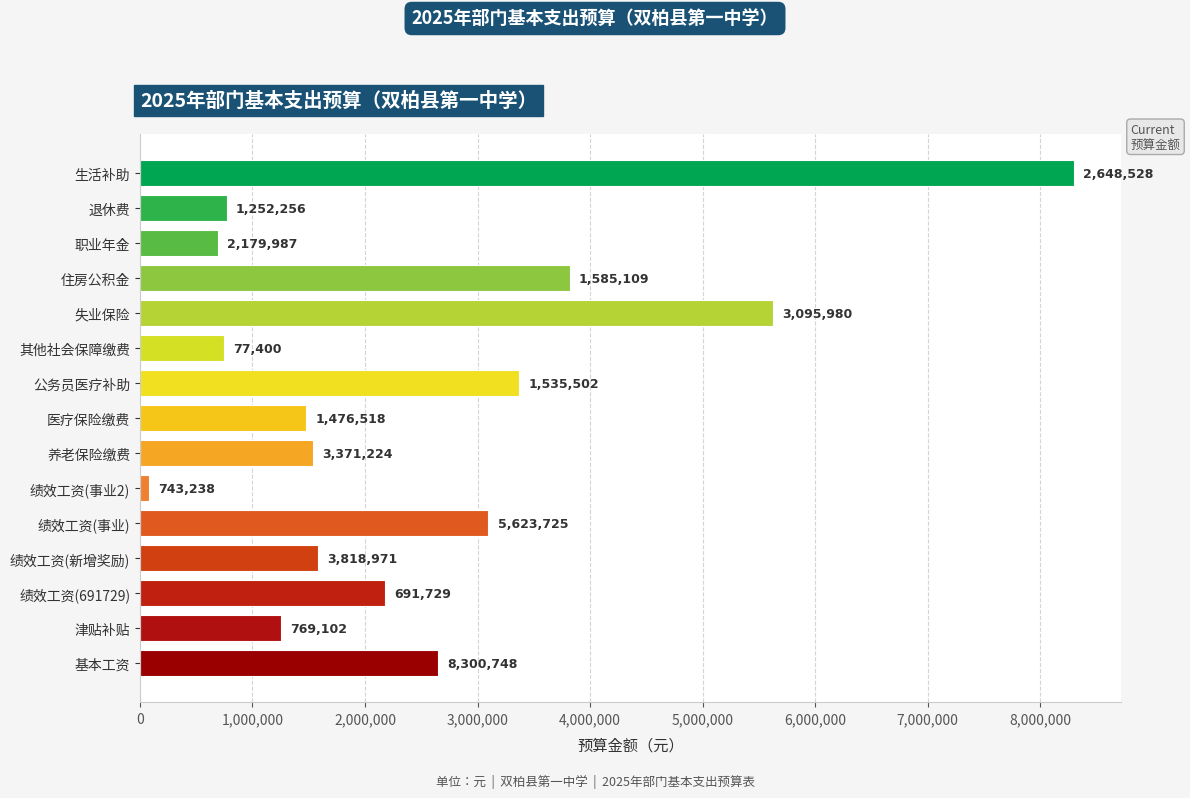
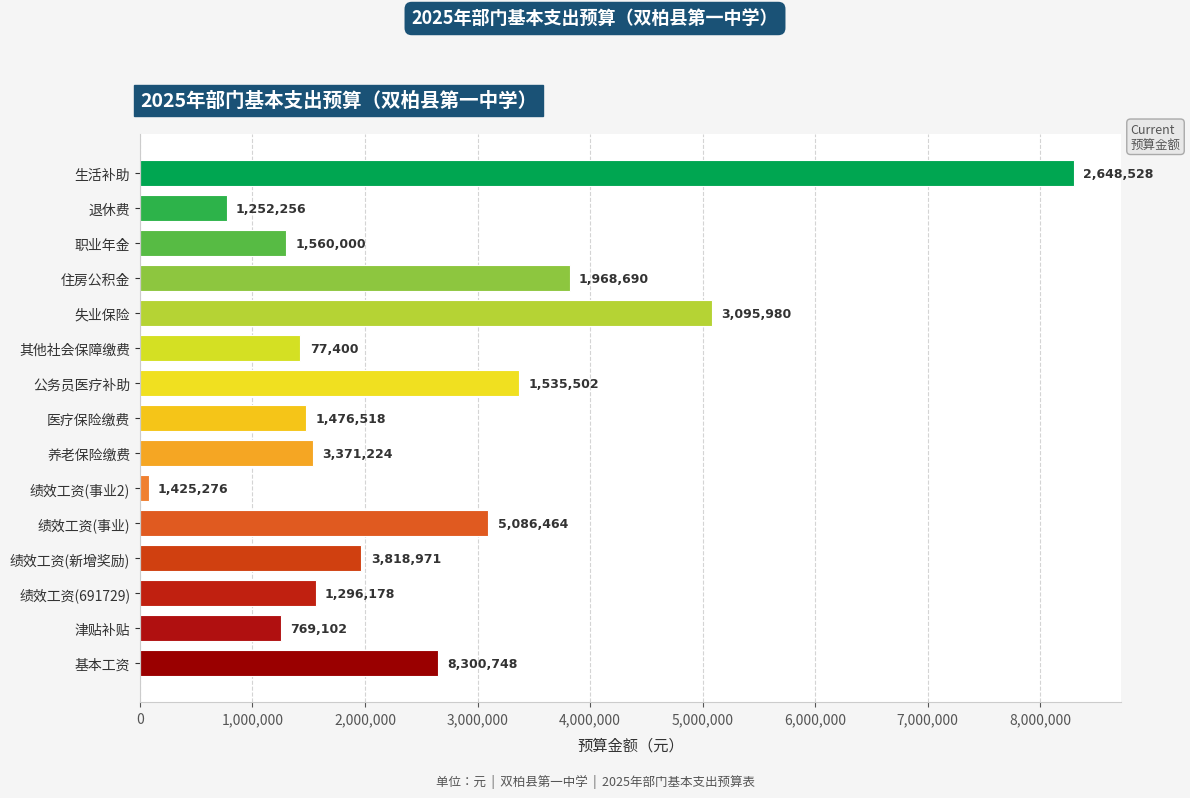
  {
-   "职业年金": "691,729",
-   "失业保险": "5,623,725",
-   "其他社会保障缴费": "743,238",
+   "职业年金": "1,296,178",
+   "失业保险": "5,086,464",
+   "其他社会保障缴费": "1,425,276",
    "医疗保险缴费": "1,476,518",
-   "绩效工资(新增奖励)": "1,585,109",
-   "绩效工资(691729)": "2,179,987"
+   "绩效工资(新增奖励)": "1,968,690",
+   "绩效工资(691729)": "1,560,000"
  }
